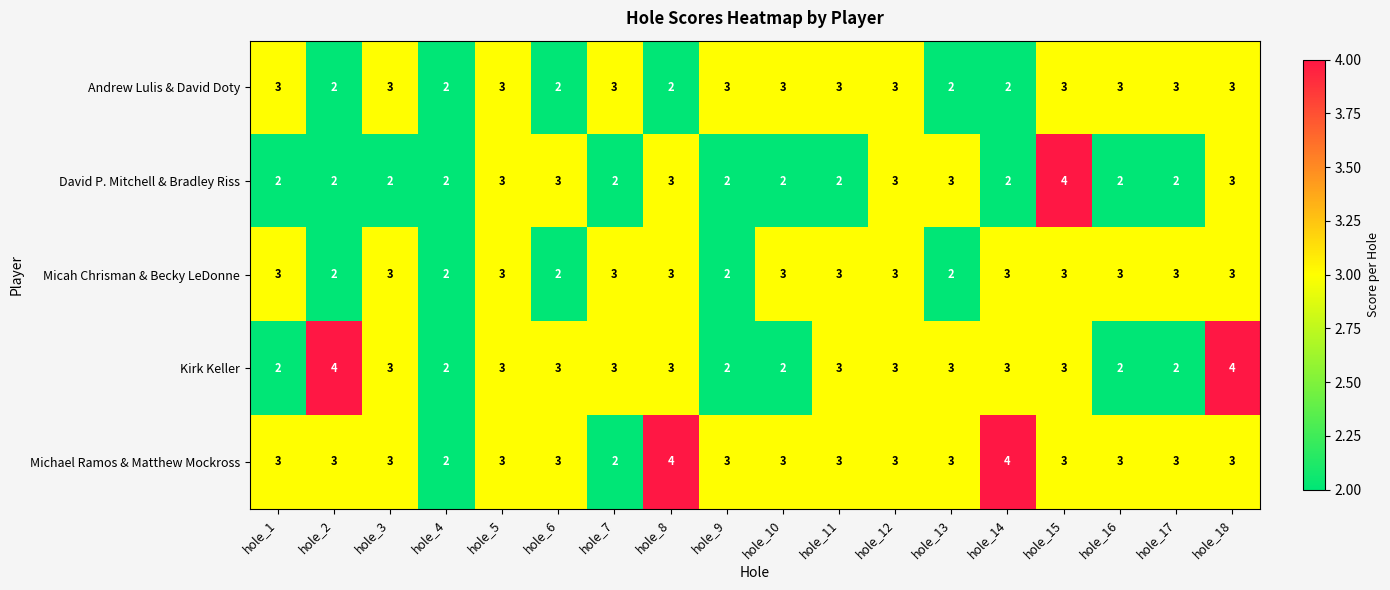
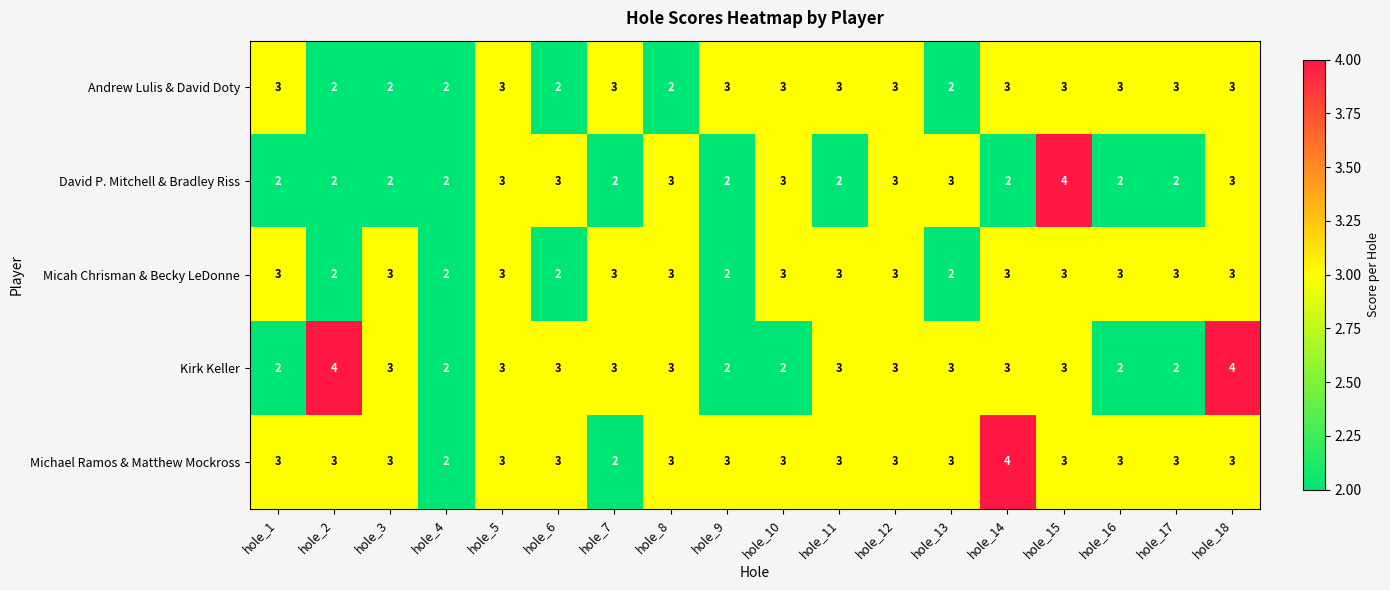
  {
    "Andrew Lulis & David Doty": {
      "hole_1": 3,
      "hole_2": 2,
-     "hole_3": 3,
+     "hole_3": 2,
      "hole_4": 2,
      "hole_5": 3,
      "hole_6": 2,
      "hole_7": 3,
      "hole_8": 2,
      "hole_9": 3,
      "hole_10": 3,
      "hole_11": 3,
      "hole_12": 3,
      "hole_13": 2,
-     "hole_14": 2,
+     "hole_14": 3,
      "hole_15": 3,
      "hole_16": 3,
      "hole_17": 3,
      "hole_18": 3
    },
    "David P. Mitchell & Bradley Riss": {
      "hole_1": 2,
      "hole_2": 2,
      "hole_3": 2,
      "hole_4": 2,
      "hole_5": 3,
      "hole_6": 3,
      "hole_7": 2,
      "hole_8": 3,
      "hole_9": 2,
-     "hole_10": 2,
+     "hole_10": 3,
      "hole_11": 2,
      "hole_12": 3,
      "hole_13": 3,
      "hole_14": 2,
      "hole_15": 4,
      "hole_16": 2,
      "hole_17": 2,
      "hole_18": 3
    },
    "Micah Chrisman & Becky LeDonne": {
      "hole_1": 3,
      "hole_2": 2,
      "hole_3": 3,
      "hole_4": 2,
      "hole_5": 3,
      "hole_6": 2,
      "hole_7": 3,
      "hole_8": 3,
      "hole_9": 2,
      "hole_10": 3,
      "hole_11": 3,
      "hole_12": 3,
      "hole_13": 2,
      "hole_14": 3,
      "hole_15": 3,
      "hole_16": 3,
      "hole_17": 3,
      "hole_18": 3
    },
    "Kirk Keller": {
      "hole_1": 2,
      "hole_2": 4,
      "hole_3": 3,
      "hole_4": 2,
      "hole_5": 3,
      "hole_6": 3,
      "hole_7": 3,
      "hole_8": 3,
      "hole_9": 2,
      "hole_10": 2,
      "hole_11": 3,
      "hole_12": 3,
      "hole_13": 3,
      "hole_14": 3,
      "hole_15": 3,
      "hole_16": 2,
      "hole_17": 2,
      "hole_18": 4
    },
    "Michael Ramos & Matthew Mockross": {
      "hole_1": 3,
      "hole_2": 3,
      "hole_3": 3,
      "hole_4": 2,
      "hole_5": 3,
      "hole_6": 3,
      "hole_7": 2,
-     "hole_8": 4,
+     "hole_8": 3,
      "hole_9": 3,
      "hole_10": 3,
      "hole_11": 3,
      "hole_12": 3,
      "hole_13": 3,
      "hole_14": 4,
      "hole_15": 3,
      "hole_16": 3,
      "hole_17": 3,
      "hole_18": 3
    }
  }
